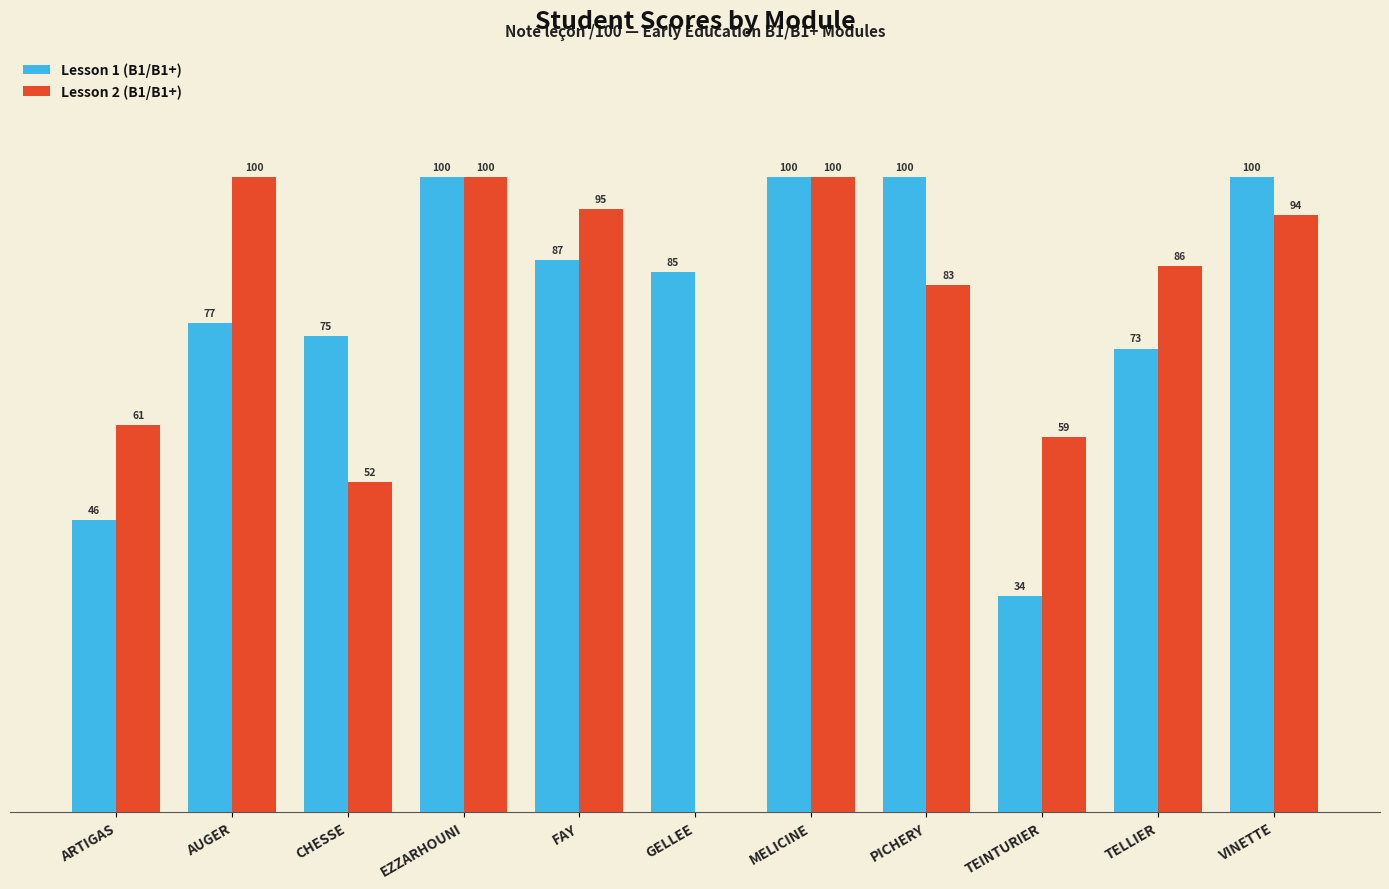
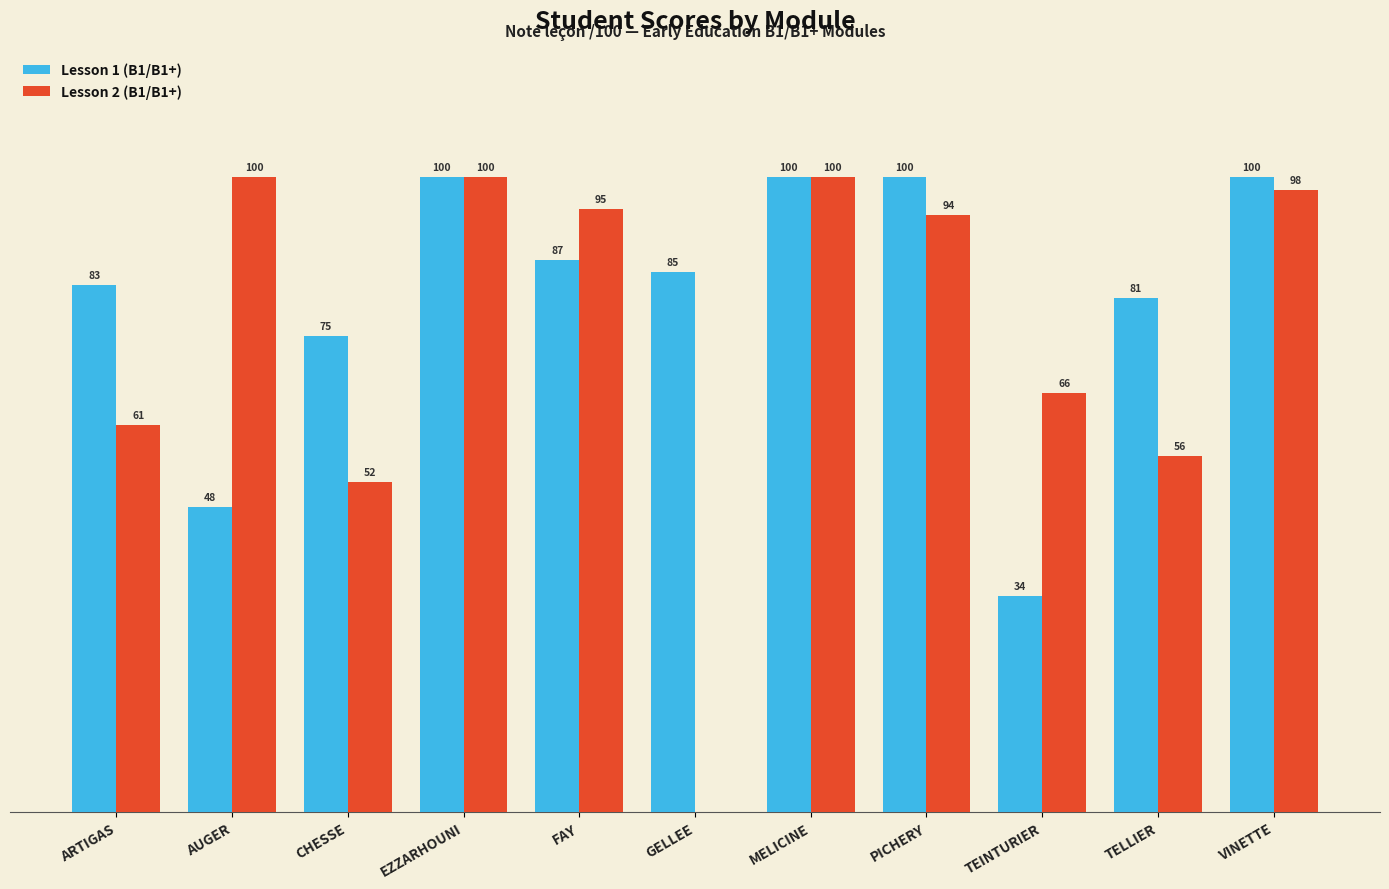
  {
    "Lesson 1 (B1/B1+)": {
-     "ARTIGAS": 46,
-     "AUGER": 77,
+     "ARTIGAS": 83,
+     "AUGER": 48,
      "CHESSE": 75,
      "EZZARHOUNI": 100,
      "FAY": 87,
      "GELLEE": 85,
      "MELICINE": 100,
      "PICHERY": 100,
      "TEINTURIER": 34,
-     "TELLIER": 73,
+     "TELLIER": 81,
      "VINETTE": 100
    },
    "Lesson 2 (B1/B1+)": {
      "ARTIGAS": 61,
      "AUGER": 100,
      "CHESSE": 52,
      "EZZARHOUNI": 100,
      "FAY": 95,
      "MELICINE": 100,
-     "PICHERY": 83,
-     "TEINTURIER": 59,
-     "TELLIER": 86,
-     "VINETTE": 94
+     "PICHERY": 94,
+     "TEINTURIER": 66,
+     "TELLIER": 56,
+     "VINETTE": 98
    }
  }
